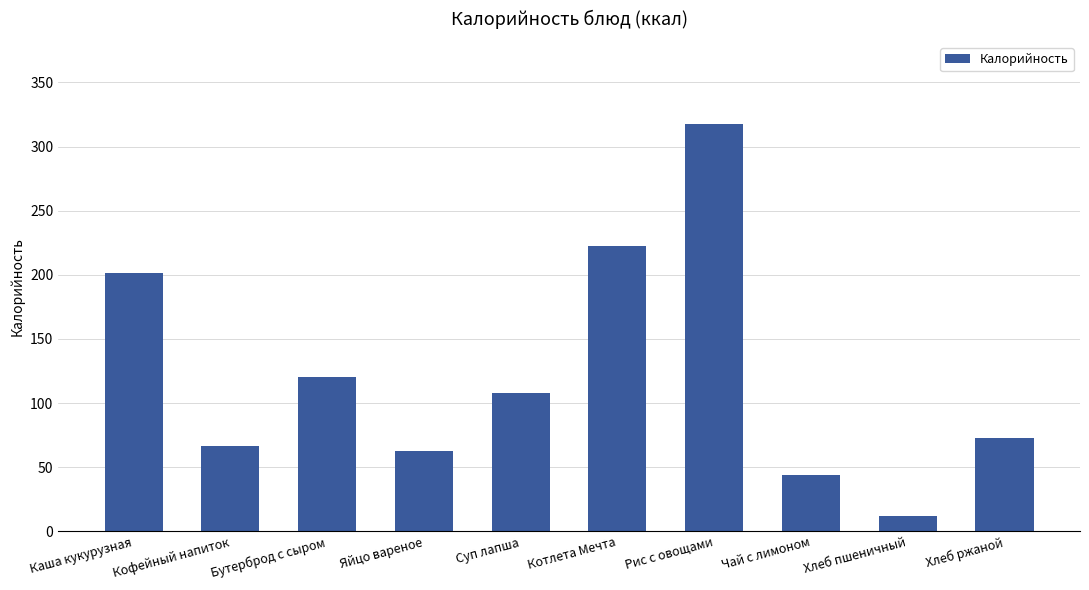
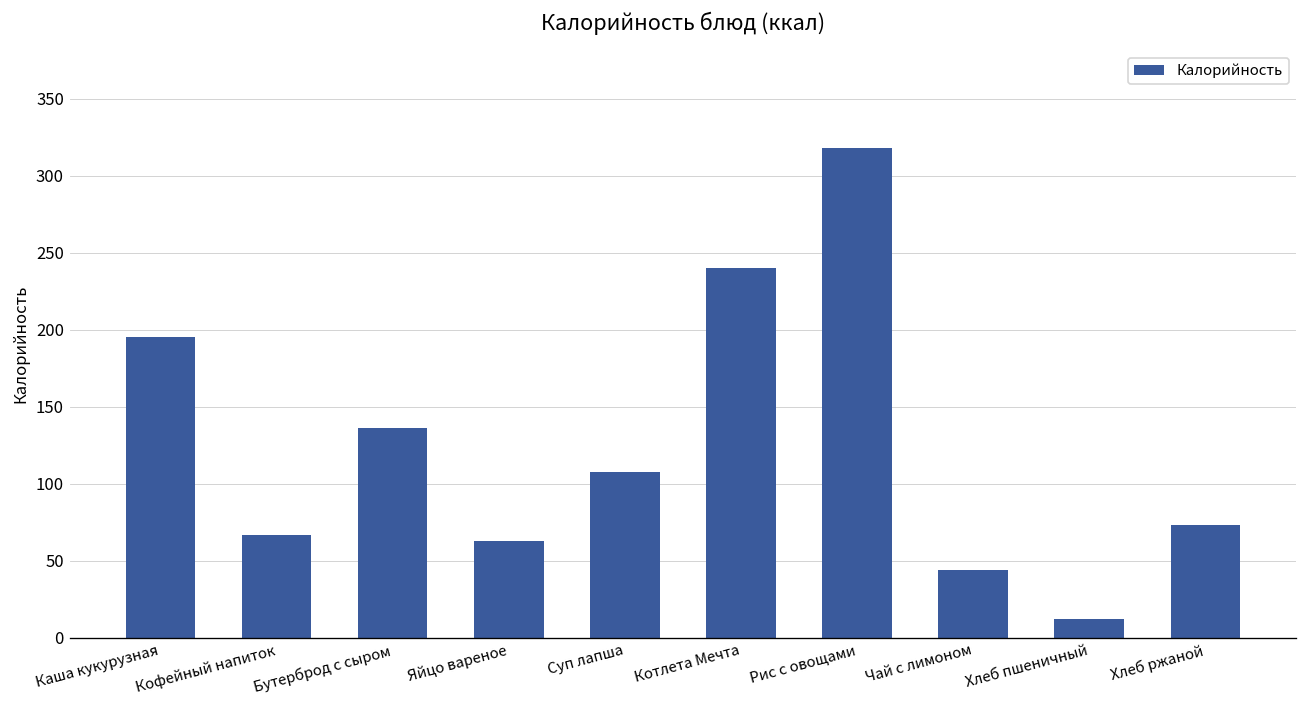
  {
-   "Каша кукурузная": 202,
+   "Каша кукурузная": 195,
    "Кофейный напиток": 67,
-   "Бутерброд с сыром": 121,
+   "Бутерброд с сыром": 136,
    "Яйцо вареное": 63,
    "Суп лапша": 108,
-   "Котлета Мечта": 222,
+   "Котлета Мечта": 240,
    "Рис с овощами": 318,
    "Чай с лимоном": 44,
    "Хлеб пшеничный": 12,
    "Хлеб ржаной": 73
  }
